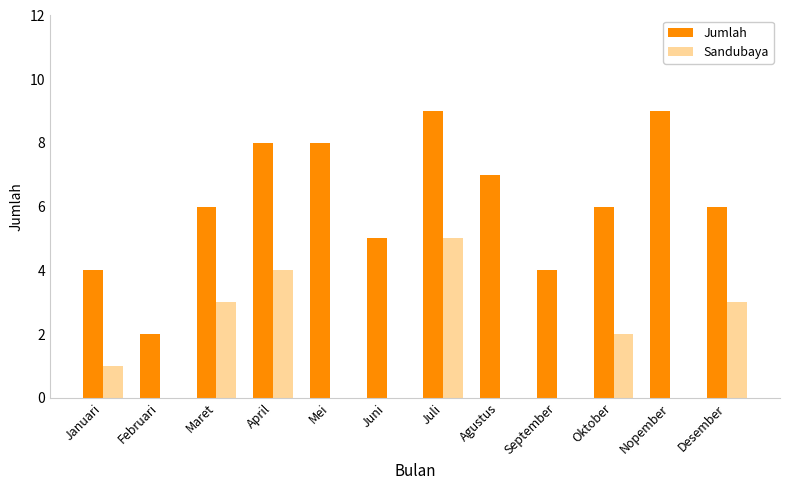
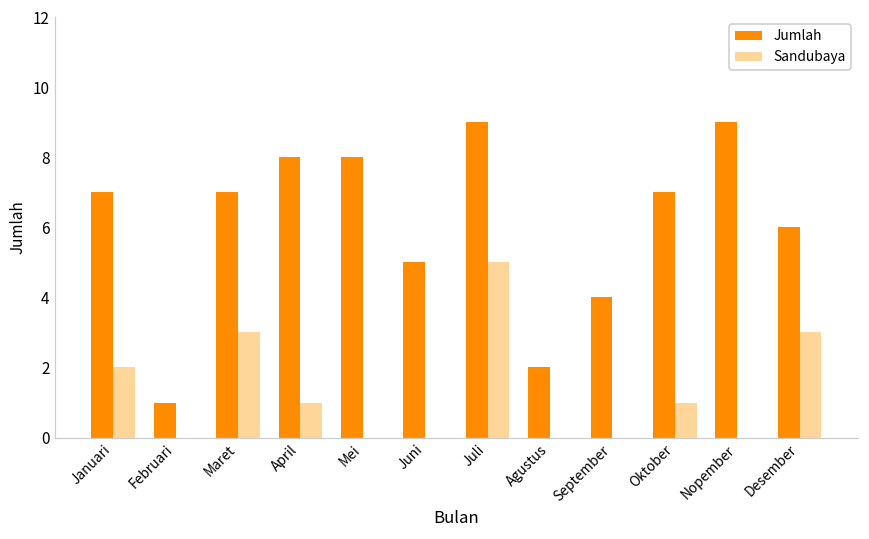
  {
    "Jumlah": {
-     "Januari": 4,
-     "Februari": 2,
-     "Maret": 6,
+     "Januari": 7,
+     "Februari": 1,
+     "Maret": 7,
      "April": 8,
      "Mei": 8,
      "Juni": 5,
      "Juli": 9,
-     "Agustus": 7,
+     "Agustus": 2,
      "September": 4,
-     "Oktober": 6,
+     "Oktober": 7,
      "Nopember": 9,
      "Desember": 6
    },
    "Sandubaya": {
-     "Januari": 1,
+     "Januari": 2,
      "Februari": 0,
      "Maret": 3,
-     "April": 4,
+     "April": 1,
      "Mei": 0,
      "Juni": 0,
      "Juli": 5,
      "Agustus": 0,
      "September": 0,
-     "Oktober": 2,
+     "Oktober": 1,
      "Nopember": 0,
      "Desember": 3
    }
  }
